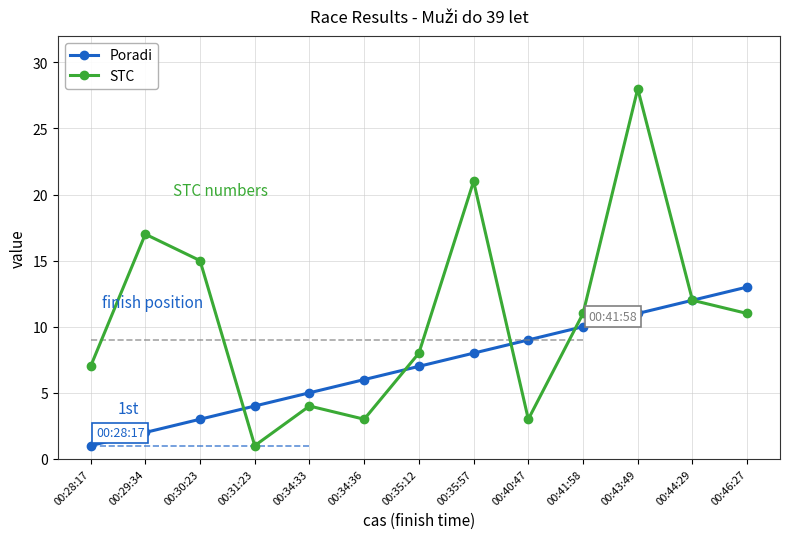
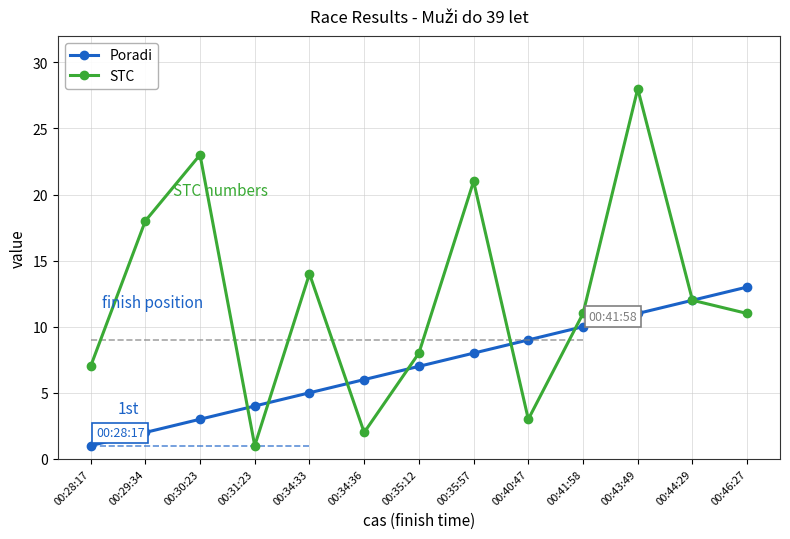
  {
    "STC": {
      "00:28:17": 7,
-     "00:29:34": 17,
-     "00:30:23": 15,
+     "00:29:34": 18,
+     "00:30:23": 23,
      "00:31:23": 1,
-     "00:34:33": 4,
-     "00:34:36": 3,
+     "00:34:33": 14,
+     "00:34:36": 2,
      "00:35:12": 8,
      "00:35:57": 21,
      "00:40:47": 3,
      "00:41:58": 11,
      "00:43:49": 28,
      "00:46:27": 11
    }
  }
